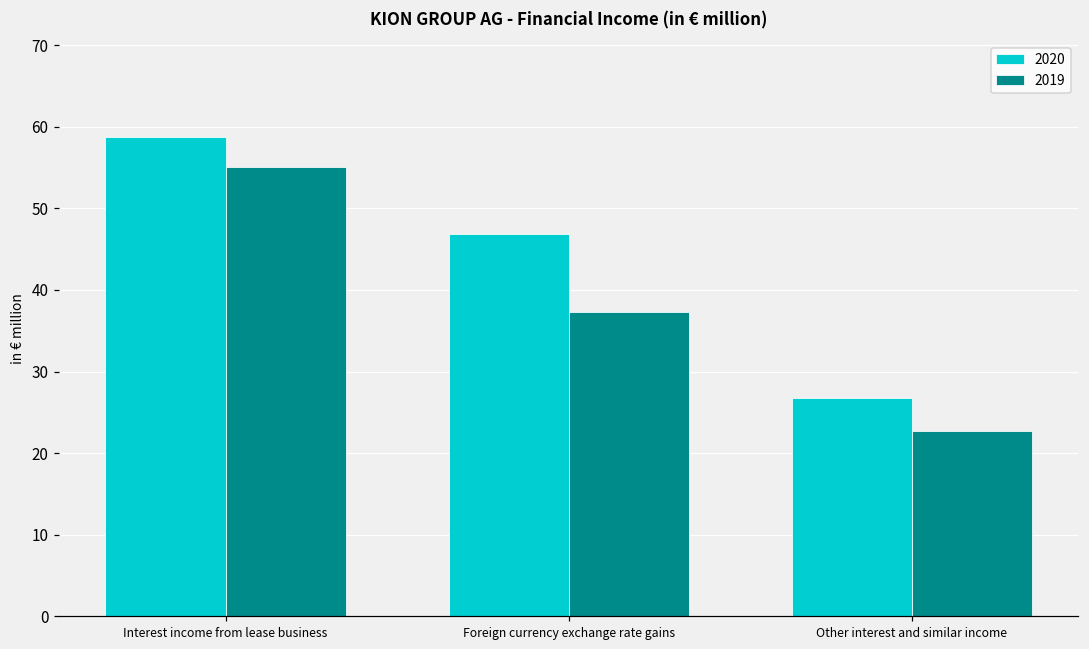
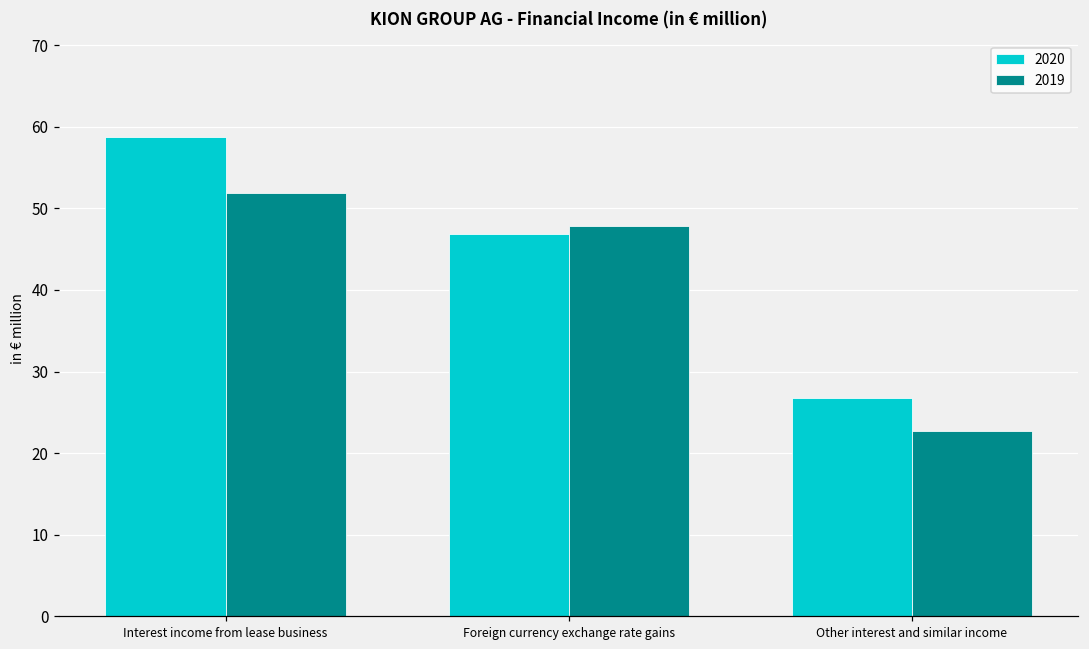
  {
    "2020": {
      "Interest income from lease business": 59,
      "Foreign currency exchange rate gains": 47,
      "Other interest and similar income": 27
    },
    "2019": {
-     "Interest income from lease business": 55,
-     "Foreign currency exchange rate gains": 37,
+     "Interest income from lease business": 52,
+     "Foreign currency exchange rate gains": 48,
      "Other interest and similar income": 23
    }
  }
